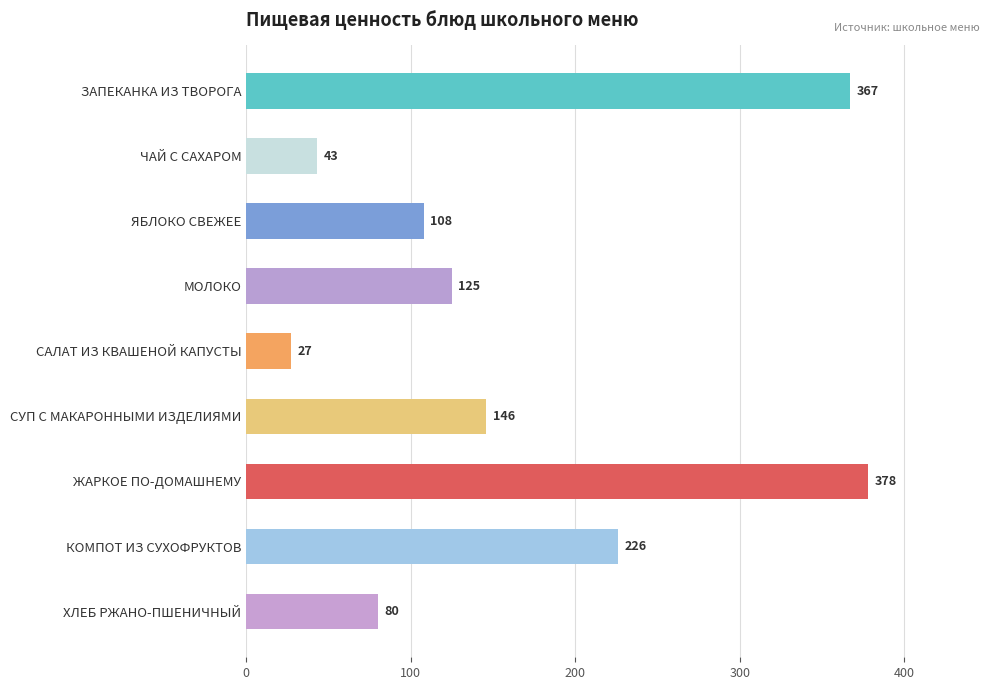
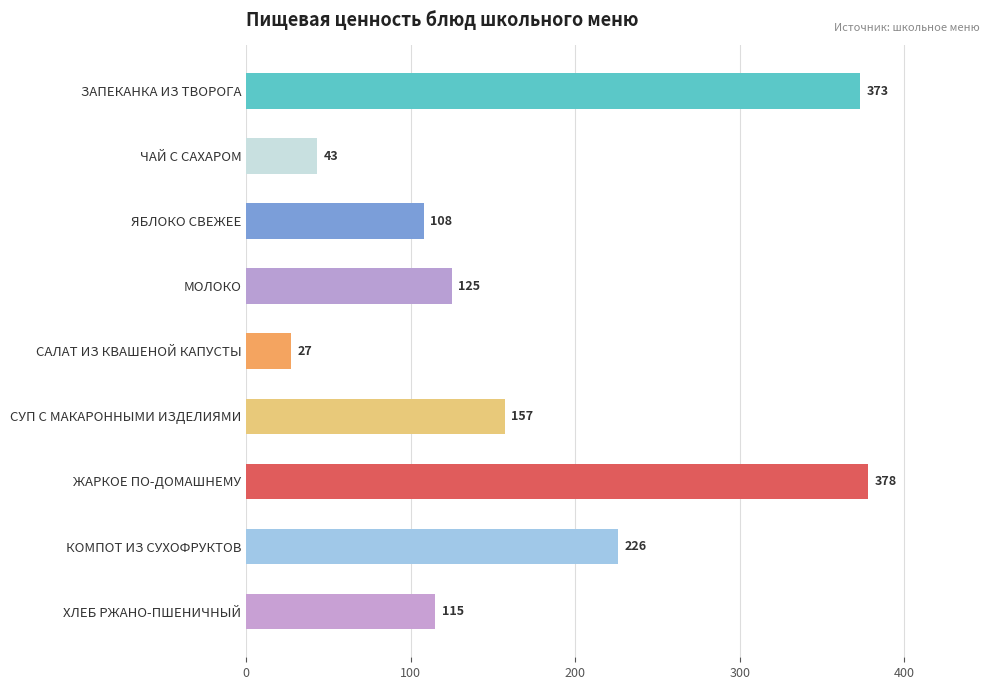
  {
-   "ЗАПЕКАНКА ИЗ ТВОРОГА": 367,
+   "ЗАПЕКАНКА ИЗ ТВОРОГА": 373,
    "ЧАЙ С САХАРОМ": 43,
    "ЯБЛОКО СВЕЖЕЕ": 108,
    "МОЛОКО": 125,
    "САЛАТ ИЗ КВАШЕНОЙ КАПУСТЫ": 27,
-   "СУП С МАКАРОННЫМИ ИЗДЕЛИЯМИ": 146,
+   "СУП С МАКАРОННЫМИ ИЗДЕЛИЯМИ": 157,
    "ЖАРКОЕ ПО-ДОМАШНЕМУ": 378,
    "КОМПОТ ИЗ СУХОФРУКТОВ": 226,
-   "ХЛЕБ РЖАНО-ПШЕНИЧНЫЙ": 80
+   "ХЛЕБ РЖАНО-ПШЕНИЧНЫЙ": 115
  }
